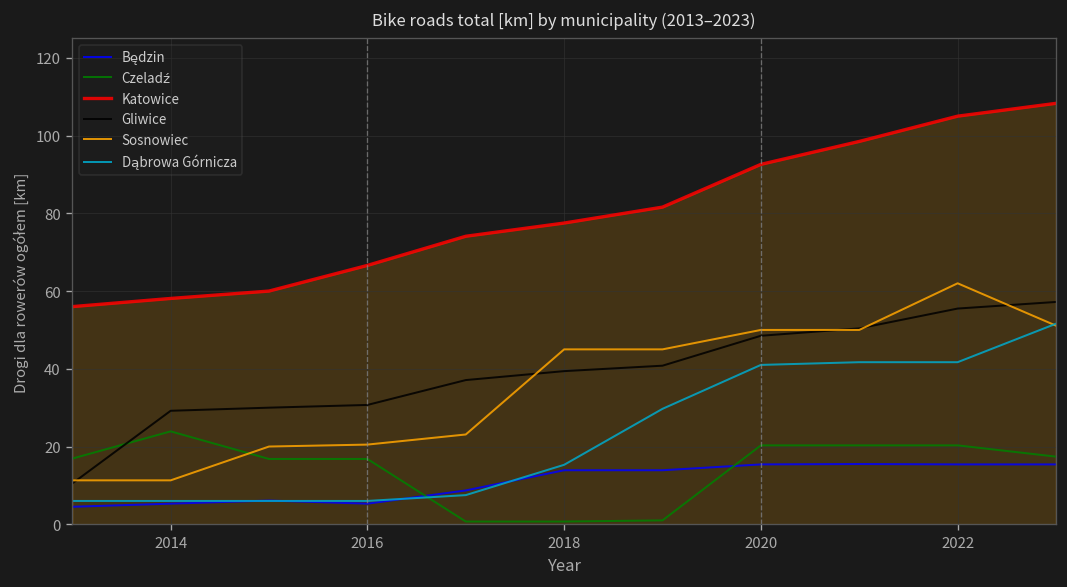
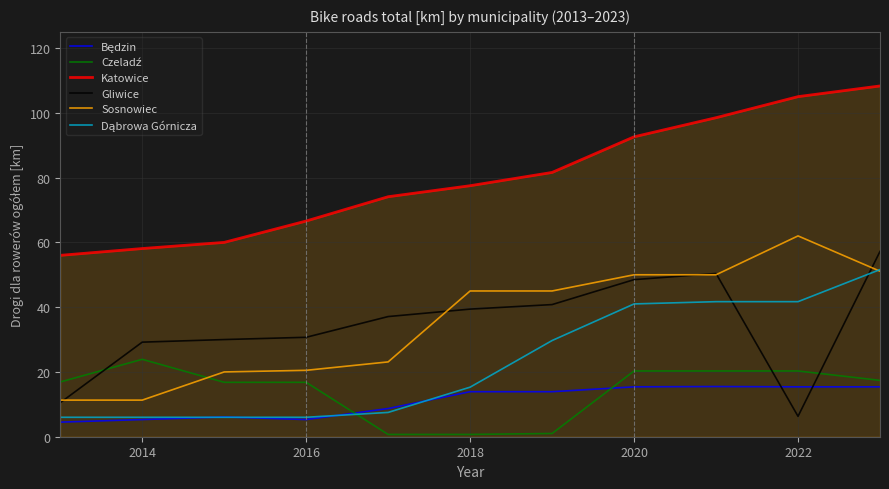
  {
    "Będzin": {
      "2018": 14,
      "2020": 15,
      "2022": 15
    },
    "Czeladź": {
      "2014": 24,
      "2016": 17,
      "2018": 1,
      "2020": 20,
      "2022": 20
    },
    "Katowice": {
      "2014": 58,
      "2016": 67,
      "2018": 78,
      "2020": 93,
      "2022": 105
    },
    "Gliwice": {
      "2014": 29,
      "2016": 31,
      "2018": 39,
      "2020": 49,
-     "2022": 56
+     "2022": 6
    },
    "Sosnowiec": {
      "2014": 11,
      "2016": 21,
      "2018": 45,
      "2020": 50,
      "2022": 62
    },
    "Dąbrowa Górnicza": {
      "2018": 15,
      "2020": 41,
      "2022": 42
    }
  }
